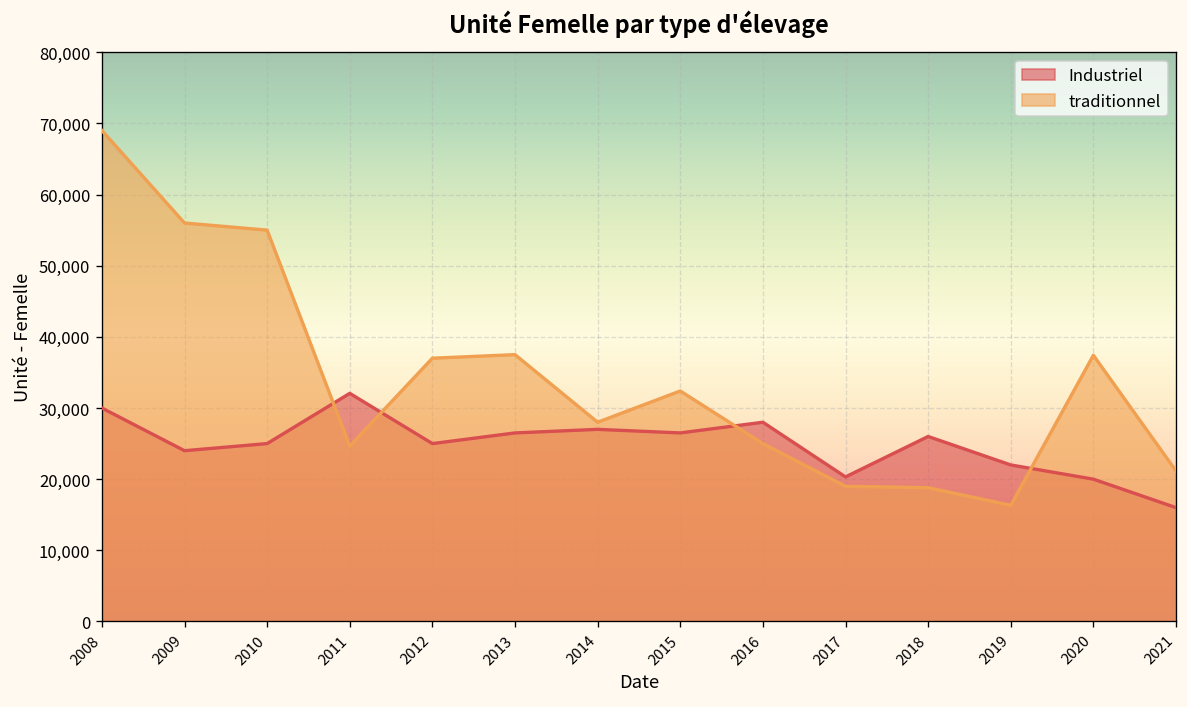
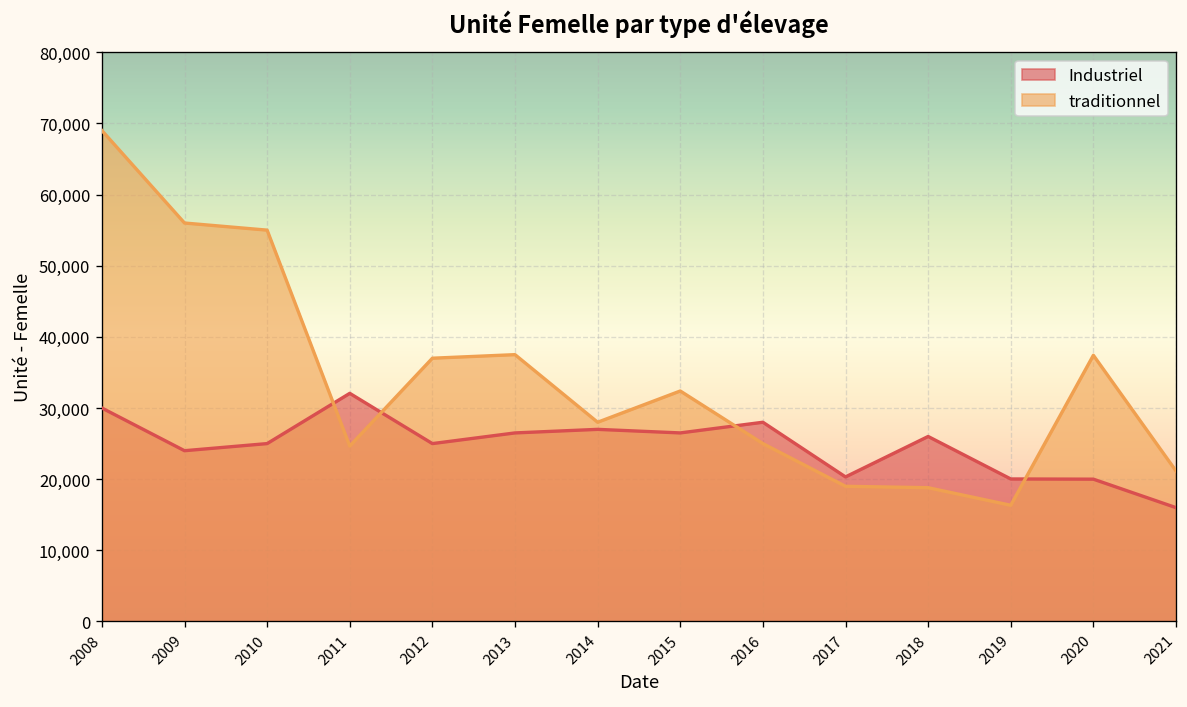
  {
    "Industriel": {
      "2008": "30,000",
      "2009": "24,000",
      "2010": "25,000",
      "2011": "32,000",
      "2012": "25,000",
      "2013": "27,000",
      "2014": "27,000",
      "2015": "27,000",
      "2016": "28,000",
      "2017": "20,000",
      "2018": "26,000",
-     "2019": "22,000",
+     "2019": "20,000",
      "2020": "20,000",
      "2021": "16,000"
    },
    "traditionnel": {
      "2008": "69,000",
      "2009": "56,000",
      "2010": "55,000",
      "2011": "25,000",
      "2012": "37,000",
      "2013": "38,000",
      "2014": "28,000",
      "2015": "32,000",
      "2016": "25,000",
      "2017": "19,000",
      "2018": "19,000",
      "2019": "16,000",
      "2020": "37,000",
      "2021": "21,000"
    }
  }
